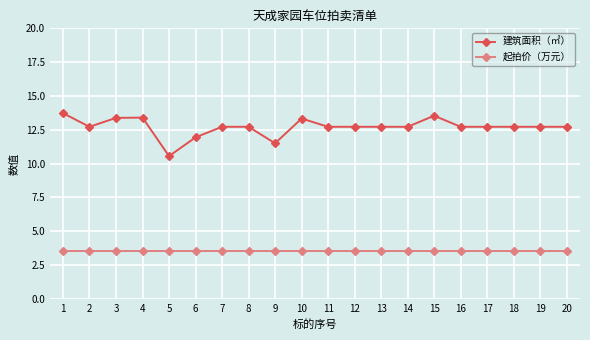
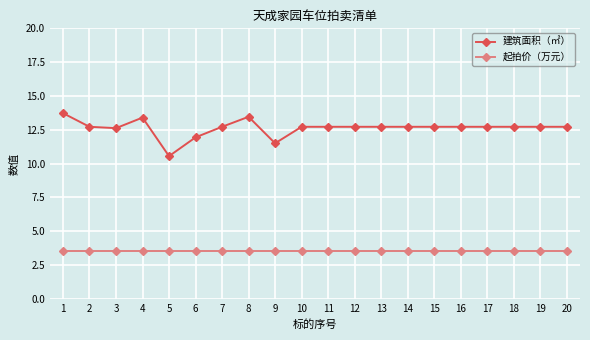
  {
    "建筑面积（㎡）": {
      "1": 13.7,
      "2": 12.7,
-     "3": 13.4,
+     "3": 12.6,
      "4": 13.4,
      "5": 10.6,
      "6": 11.9,
      "7": 12.7,
-     "8": 12.7,
+     "8": 13.5,
      "9": 11.5,
-     "10": 13.3,
+     "10": 12.7,
      "11": 12.7,
      "12": 12.7,
      "13": 12.7,
      "14": 12.7,
-     "15": 13.5,
+     "15": 12.7,
      "16": 12.7,
      "17": 12.7,
      "18": 12.7,
      "19": 12.7,
      "20": 12.7
    },
    "起拍价（万元）": {
      "1": 3.5,
      "2": 3.5,
      "3": 3.5,
      "4": 3.5,
      "5": 3.5,
      "6": 3.5,
      "7": 3.5,
      "8": 3.5,
      "9": 3.5,
      "10": 3.5,
      "11": 3.5,
      "12": 3.5,
      "13": 3.5,
      "14": 3.5,
      "15": 3.5,
      "16": 3.5,
      "17": 3.5,
      "18": 3.5,
      "19": 3.5,
      "20": 3.5
    }
  }
